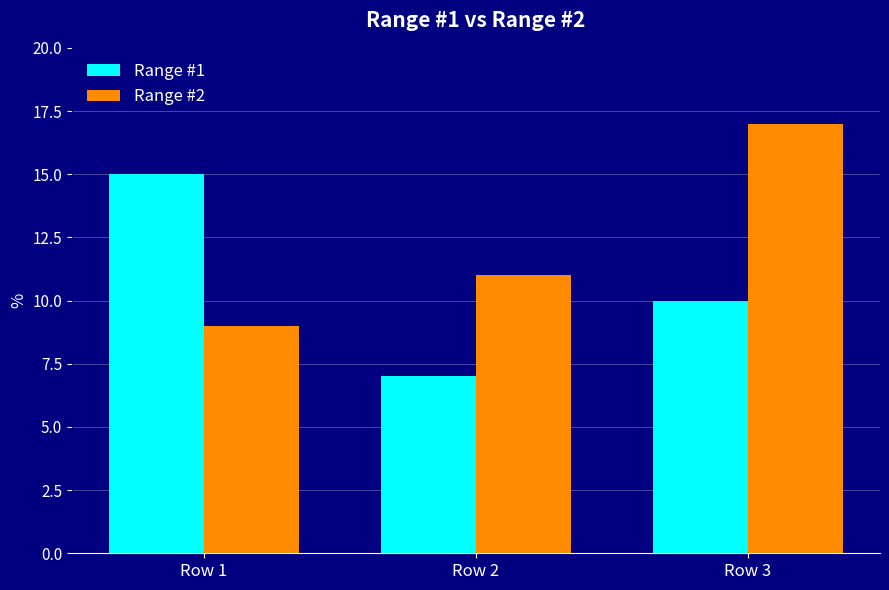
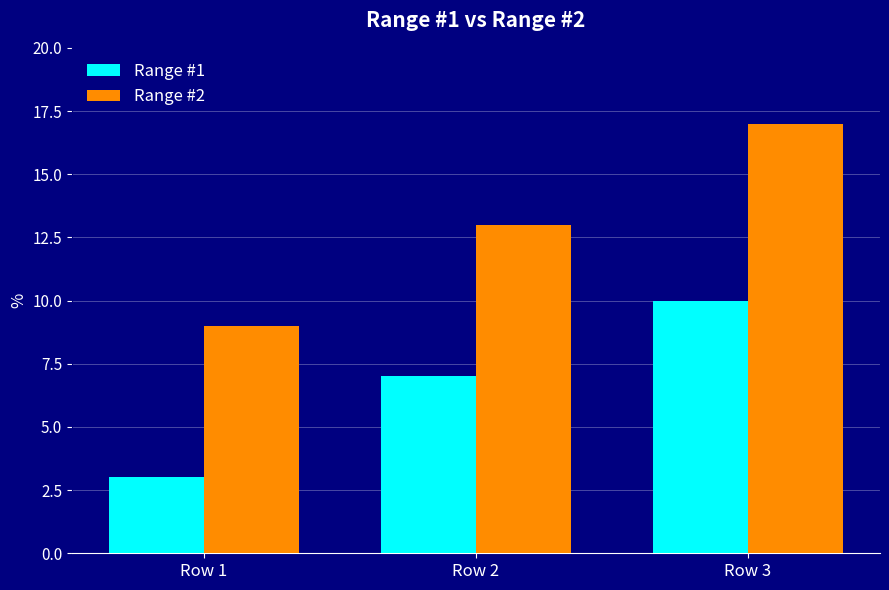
  {
    "Range #1": {
-     "Row 1": 15,
+     "Row 1": 3,
      "Row 2": 7,
      "Row 3": 10
    },
    "Range #2": {
      "Row 1": 9,
-     "Row 2": 11,
+     "Row 2": 13,
      "Row 3": 17
    }
  }
